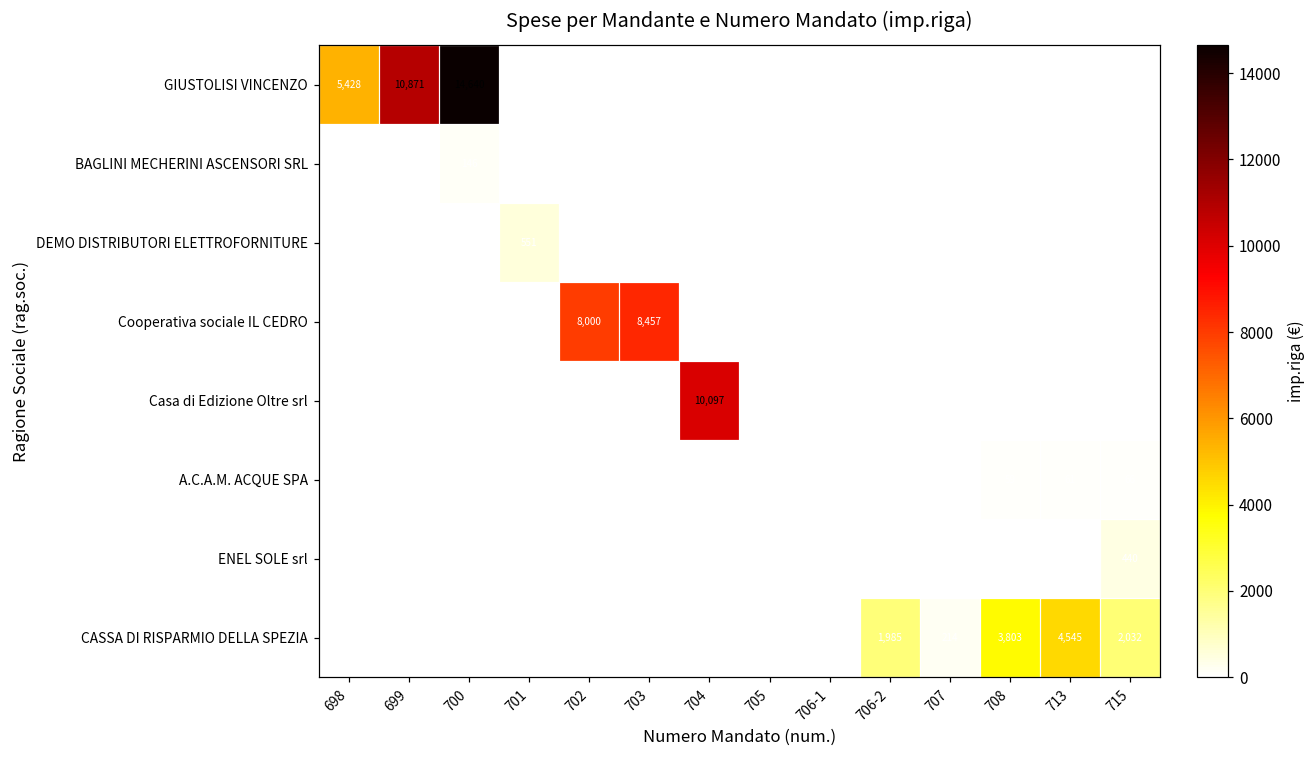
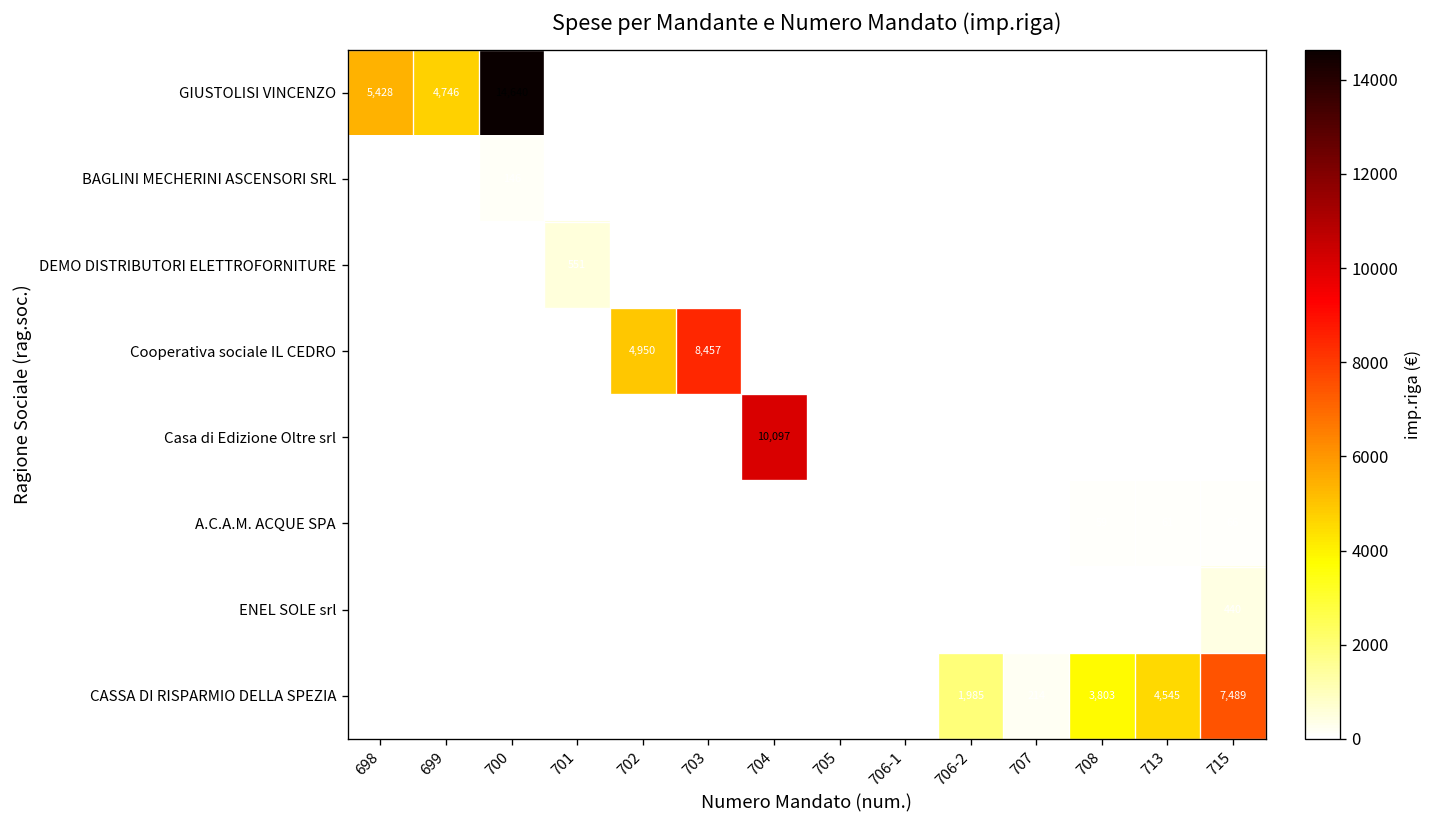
  {
    "GIUSTOLISI VINCENZO": {
      "698": "5,428",
-     "699": "10,871"
+     "699": "4,746"
    },
    "Cooperativa sociale IL CEDRO": {
-     "702": "8,000",
+     "702": "4,950",
      "703": "8,457"
    },
    "Casa di Edizione Oltre srl": {
      "704": "10,097"
    },
    "CASSA DI RISPARMIO DELLA SPEZIA": {
      "706-2": "1,985",
      "708": "3,803",
      "713": "4,545",
-     "715": "2,032"
+     "715": "7,489"
    }
  }
